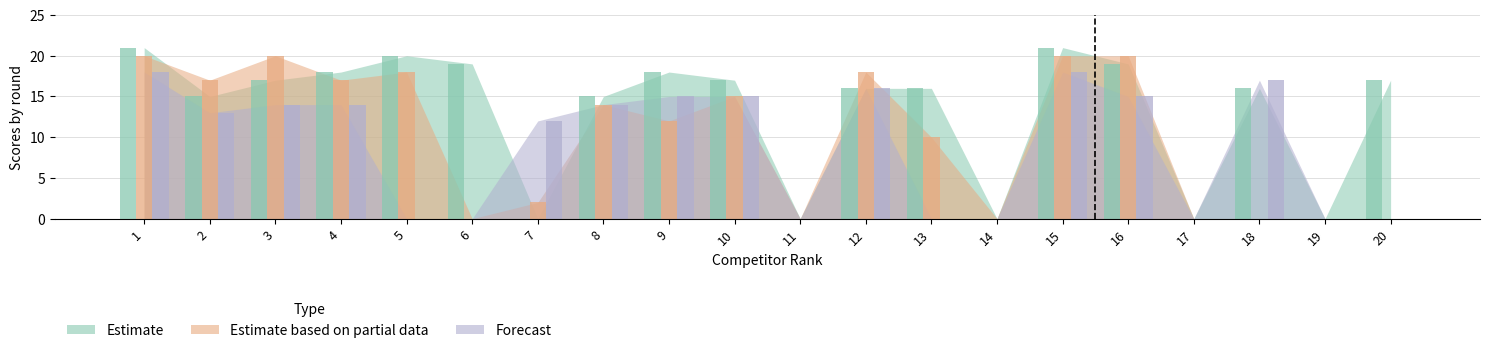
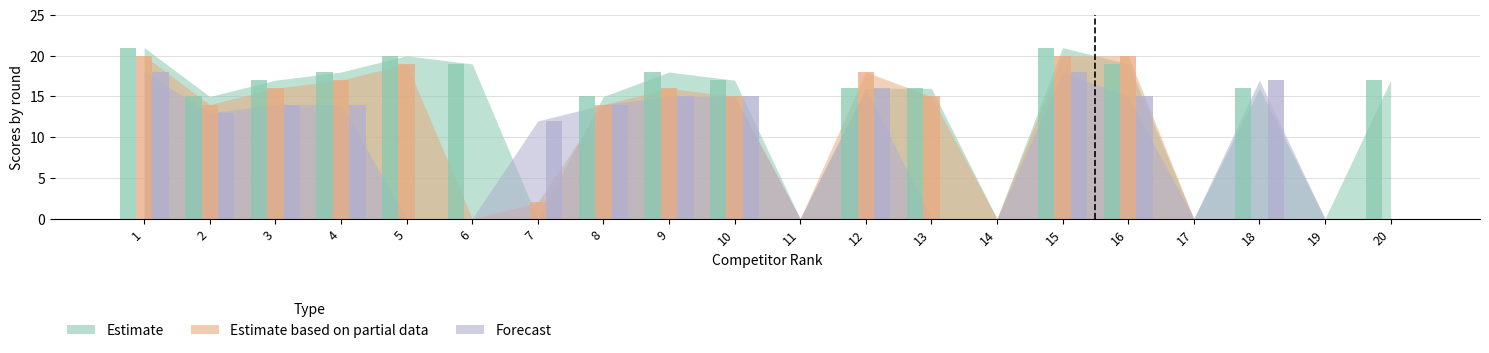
  {
    "Estimate based on partial data": {
      "1": 20,
-     "2": 17,
-     "3": 20,
+     "2": 14,
+     "3": 16,
      "4": 17,
-     "5": 18,
+     "5": 19,
      "6": 0,
      "7": 2,
      "8": 14,
-     "9": 12,
+     "9": 16,
      "10": 15,
      "11": 0,
      "12": 18,
-     "13": 10,
+     "13": 15,
      "14": 0,
      "15": 20,
      "16": 20,
      "17": 0,
      "18": 0,
      "19": 0,
      "20": 0
    }
  }
